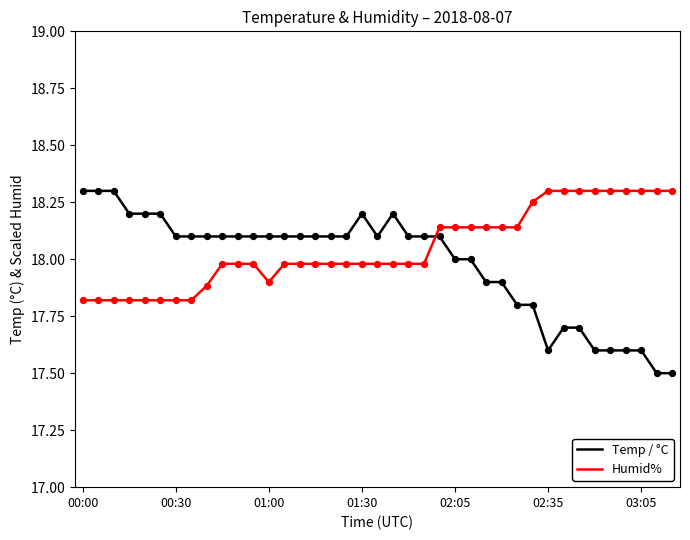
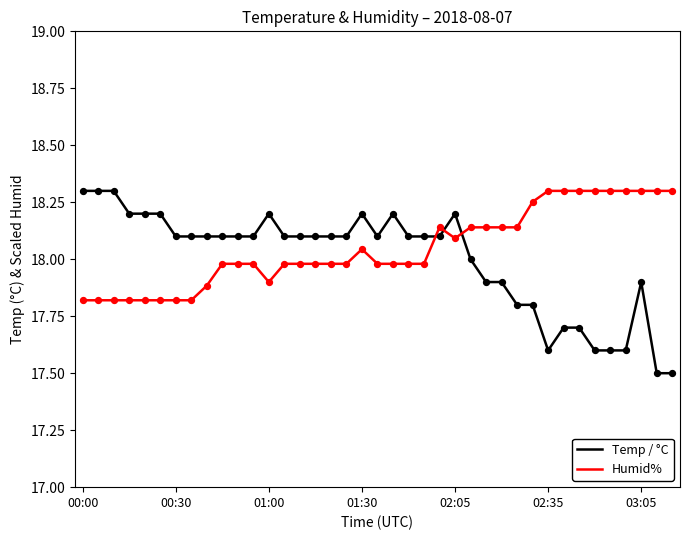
  {
    "Temp / °C": {
      "00:00": 18.3,
      "00:30": 18.1,
-     "01:00": 18.1,
+     "01:00": 18.2,
      "01:30": 18.2,
-     "02:05": 18.0,
+     "02:05": 18.2,
      "02:35": 17.6,
-     "03:05": 17.6
+     "03:05": 17.9
    },
    "Humid%": {
      "00:00": 17.82,
      "00:30": 17.82,
      "01:00": 17.90,
-     "01:30": 17.98,
-     "02:05": 18.14,
+     "01:30": 18.04,
+     "02:05": 18.09,
      "02:35": 18.30,
      "03:05": 18.30
    }
  }
